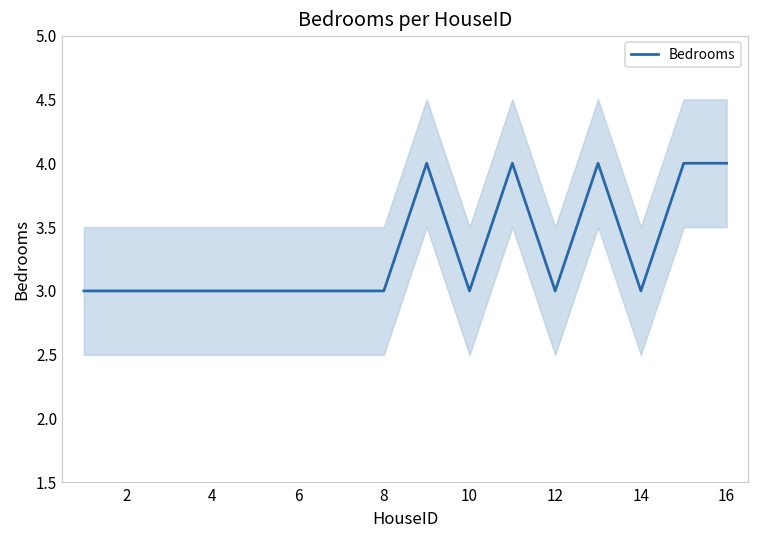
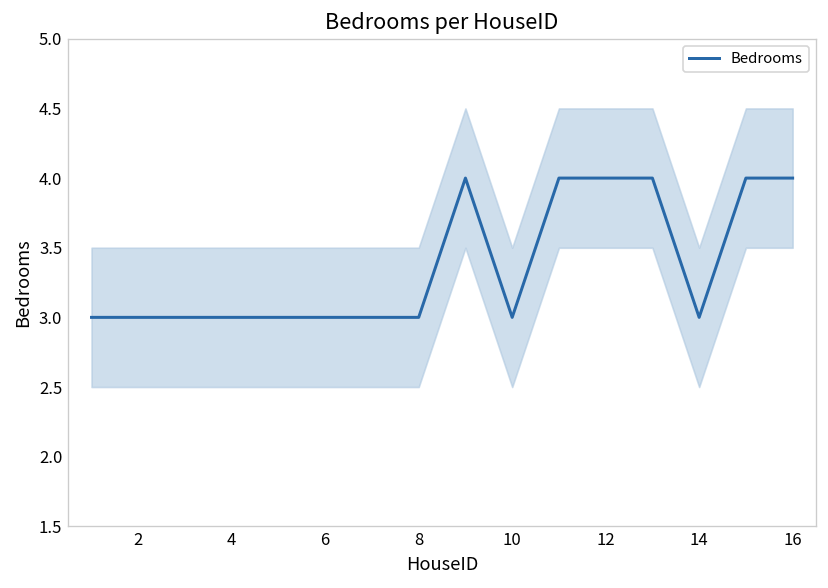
  {
    "Bedrooms": {
      "2": 3,
      "4": 3,
      "6": 3,
      "8": 3,
      "10": 3,
-     "12": 3,
+     "12": 4,
      "14": 3,
      "16": 4
    }
  }
